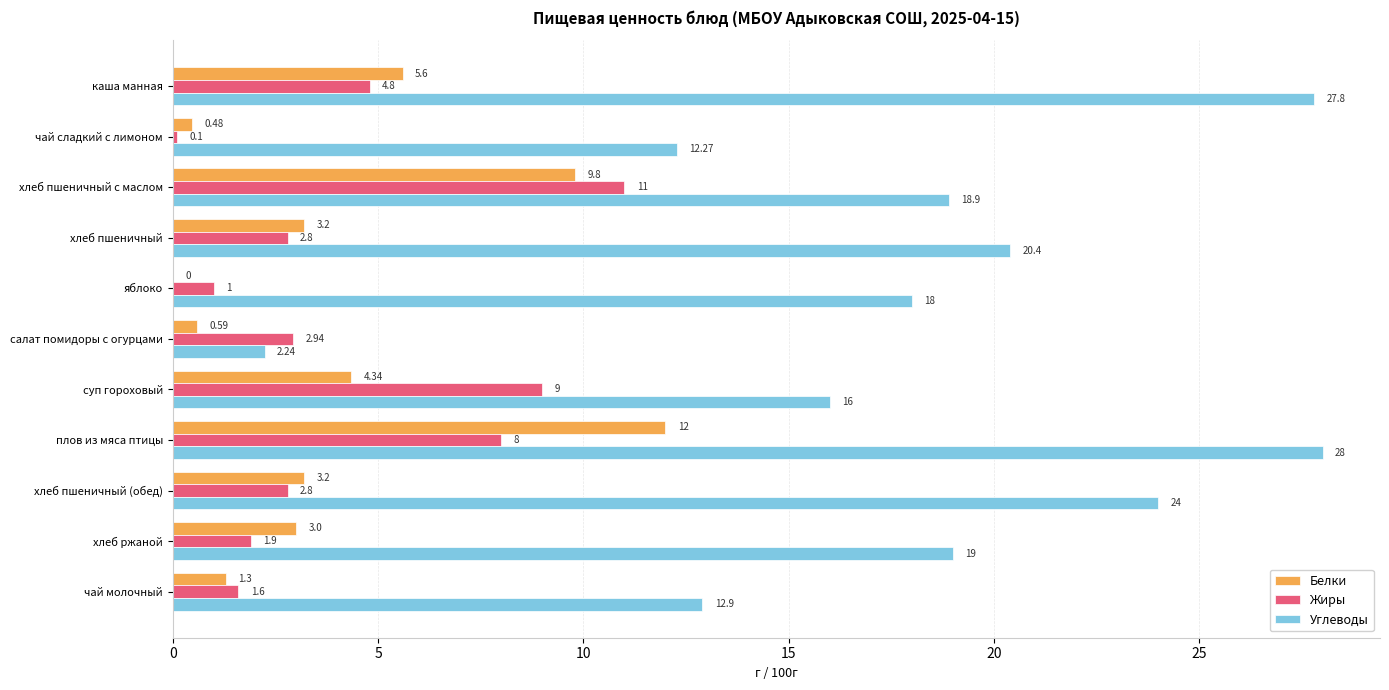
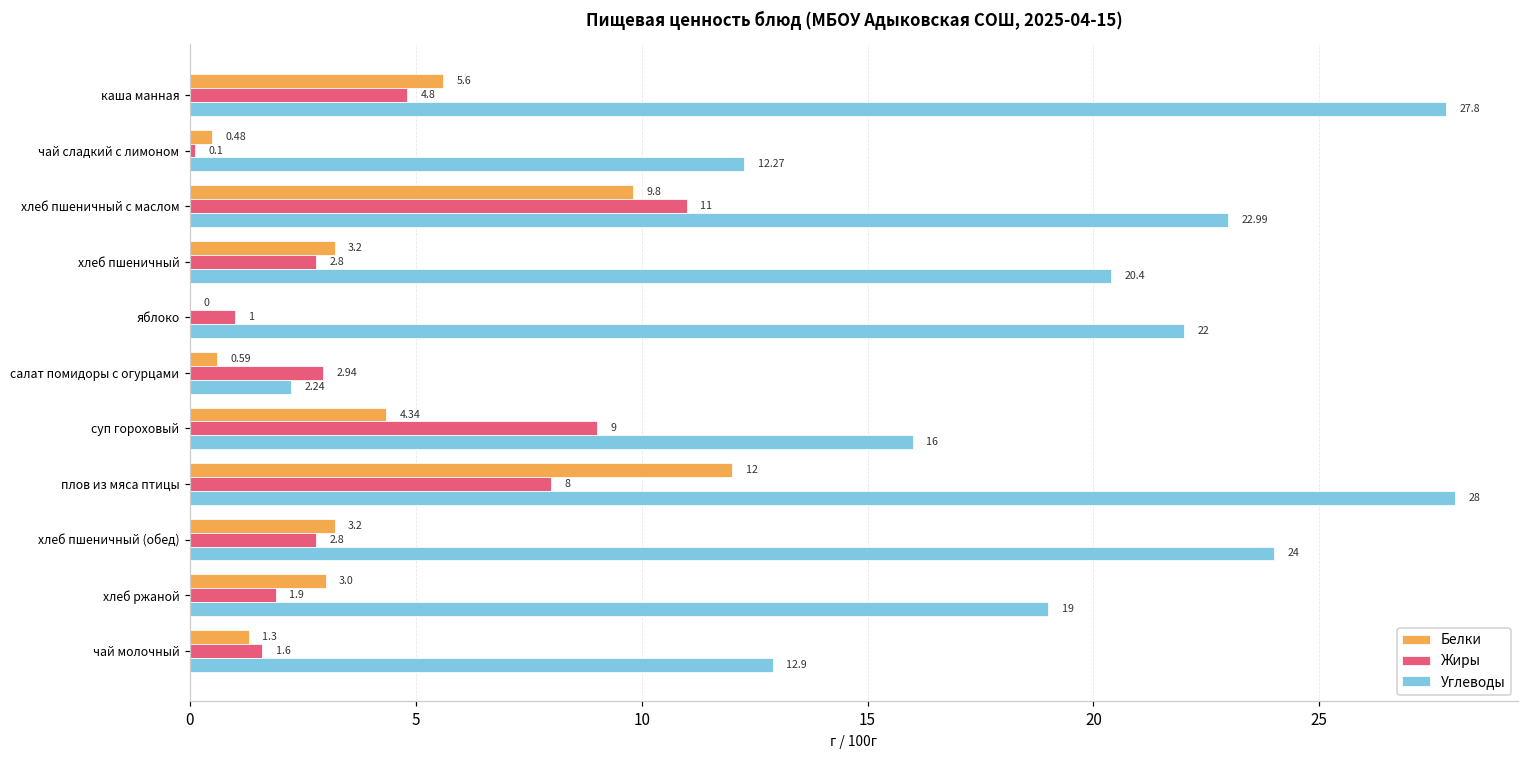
  {
    "Белки": {
      "каша манная": 5.6,
      "чай сладкий с лимоном": 0.48,
      "хлеб пшеничный с маслом": 9.8,
      "хлеб пшеничный": 3.2,
      "яблоко": 0,
      "салат помидоры с огурцами": 0.59,
      "суп гороховый": 4.34,
      "плов из мяса птицы": 12,
      "хлеб пшеничный (обед)": 3.2,
      "хлеб ржаной": 3.0,
      "чай молочный": 1.3
    },
    "Жиры": {
      "каша манная": 4.8,
      "чай сладкий с лимоном": 0.1,
      "хлеб пшеничный с маслом": 11,
      "хлеб пшеничный": 2.8,
      "яблоко": 1,
      "салат помидоры с огурцами": 2.94,
      "суп гороховый": 9,
      "плов из мяса птицы": 8,
      "хлеб пшеничный (обед)": 2.8,
      "хлеб ржаной": 1.9,
      "чай молочный": 1.6
    },
    "Углеводы": {
      "каша манная": 27.8,
      "чай сладкий с лимоном": 12.27,
-     "хлеб пшеничный с маслом": 18.9,
+     "хлеб пшеничный с маслом": 22.99,
      "хлеб пшеничный": 20.4,
-     "яблоко": 18,
+     "яблоко": 22,
      "салат помидоры с огурцами": 2.24,
      "суп гороховый": 16,
      "плов из мяса птицы": 28,
      "хлеб пшеничный (обед)": 24,
      "хлеб ржаной": 19,
      "чай молочный": 12.9
    }
  }
